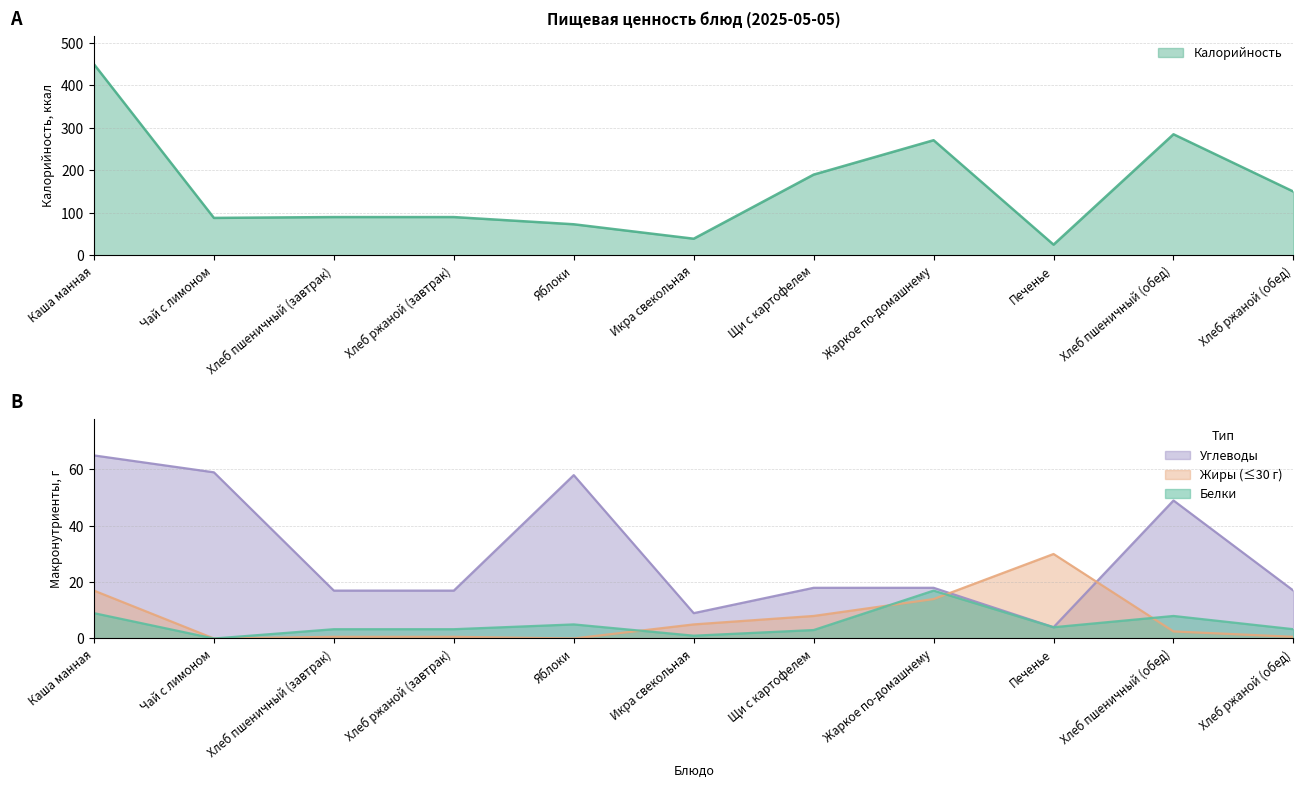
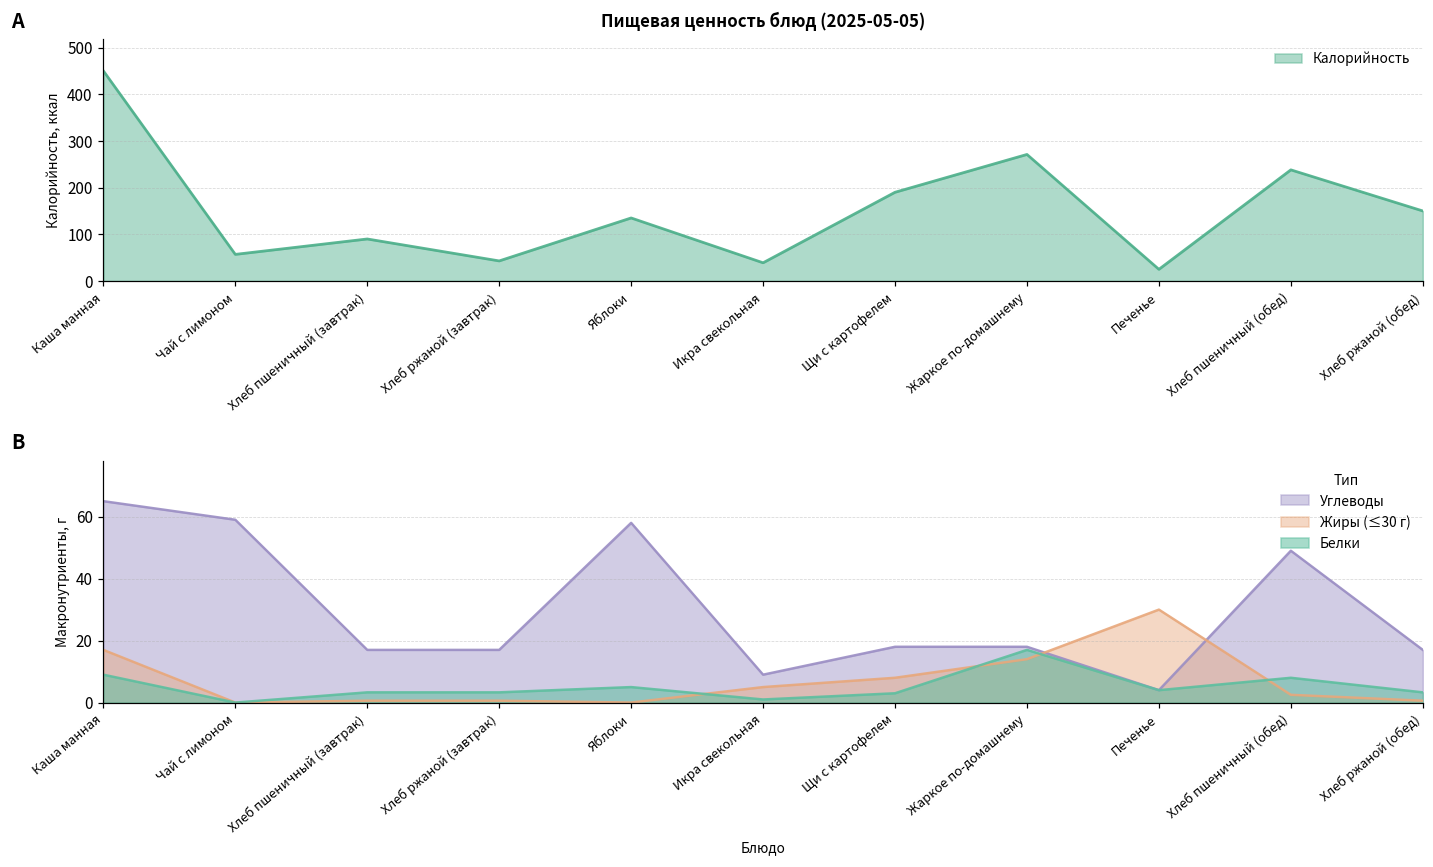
  {
    "Пищевая ценность блюд (2025-05-05)": {
      "Каша манная": 450,
-     "Чай с лимоном": 90,
+     "Чай с лимоном": 60,
      "Хлеб пшеничный (завтрак)": 90,
-     "Хлеб ржаной (завтрак)": 90,
-     "Яблоки": 70,
+     "Хлеб ржаной (завтрак)": 40,
+     "Яблоки": 140,
      "Икра свекольная": 40,
      "Щи с картофелем": 190,
      "Жаркое по-домашнему": 270,
      "Печенье": 30,
-     "Хлеб пшеничный (обед)": 290,
+     "Хлеб пшеничный (обед)": 240,
      "Хлеб ржаной (обед)": 150
    }
  }
